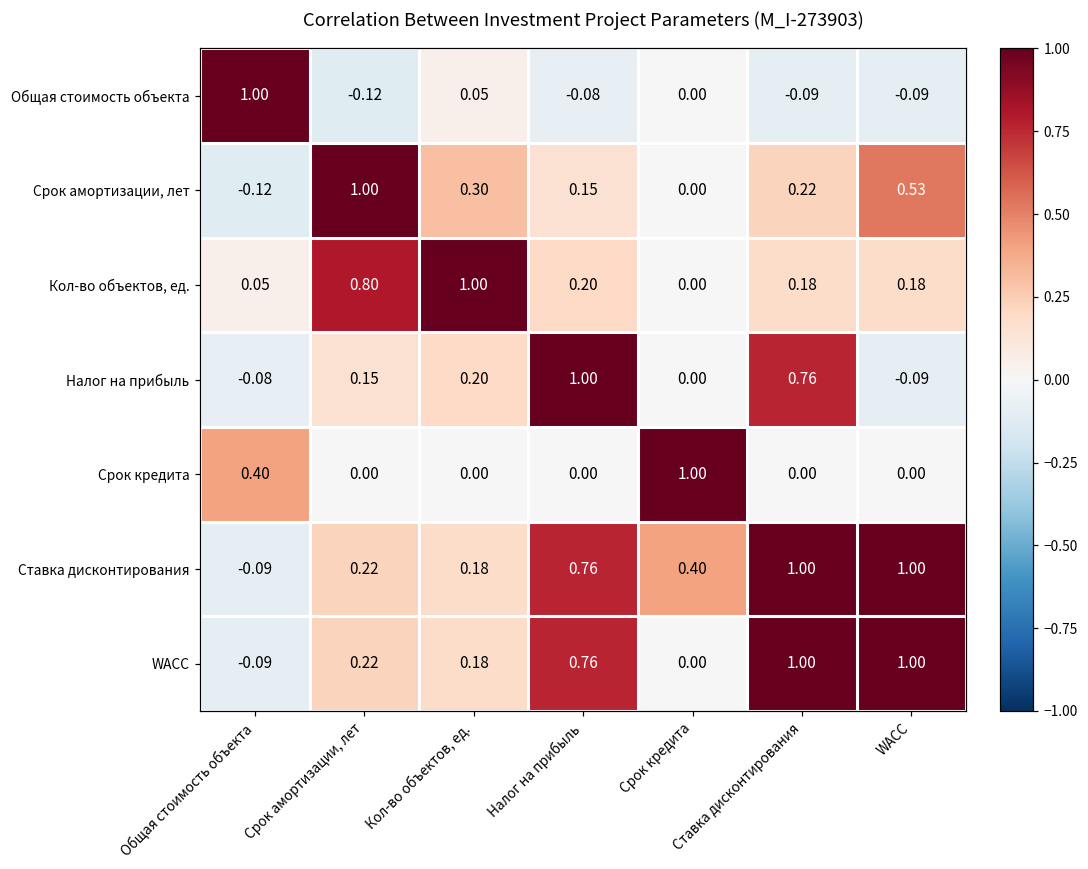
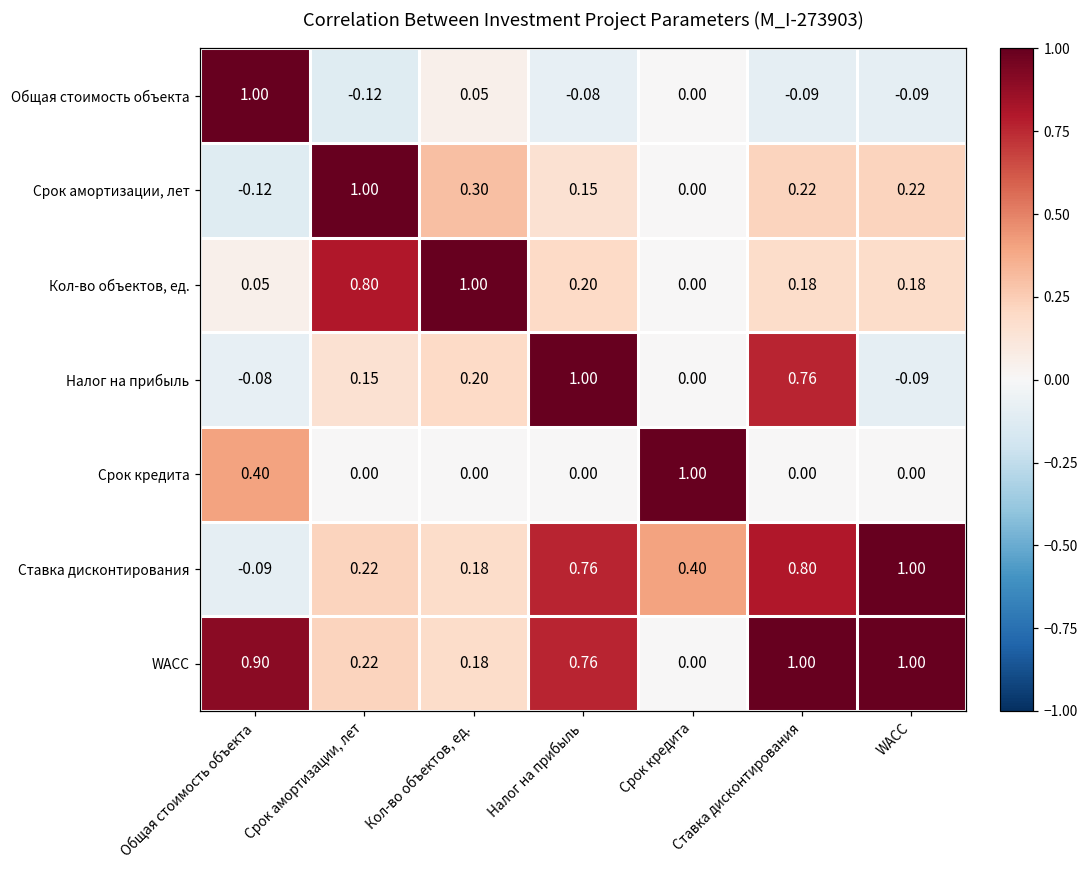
  {
    "Общая стоимость объекта": {
      "Общая стоимость объекта": 1.00,
      "Срок амортизации, лет": -0.12,
      "Кол-во объектов, ед.": 0.05,
      "Налог на прибыль": -0.08,
      "Срок кредита": 0.00,
      "Ставка дисконтирования": -0.09,
      "WACC": -0.09
    },
    "Срок амортизации, лет": {
      "Общая стоимость объекта": -0.12,
      "Срок амортизации, лет": 1.00,
      "Кол-во объектов, ед.": 0.30,
      "Налог на прибыль": 0.15,
      "Срок кредита": 0.00,
      "Ставка дисконтирования": 0.22,
-     "WACC": 0.53
+     "WACC": 0.22
    },
    "Кол-во объектов, ед.": {
      "Общая стоимость объекта": 0.05,
      "Срок амортизации, лет": 0.80,
      "Кол-во объектов, ед.": 1.00,
      "Налог на прибыль": 0.20,
      "Срок кредита": 0.00,
      "Ставка дисконтирования": 0.18,
      "WACC": 0.18
    },
    "Налог на прибыль": {
      "Общая стоимость объекта": -0.08,
      "Срок амортизации, лет": 0.15,
      "Кол-во объектов, ед.": 0.20,
      "Налог на прибыль": 1.00,
      "Срок кредита": 0.00,
      "Ставка дисконтирования": 0.76,
      "WACC": -0.09
    },
    "Срок кредита": {
      "Общая стоимость объекта": 0.40,
      "Срок амортизации, лет": 0.00,
      "Кол-во объектов, ед.": 0.00,
      "Налог на прибыль": 0.00,
      "Срок кредита": 1.00,
      "Ставка дисконтирования": 0.00,
      "WACC": 0.00
    },
    "Ставка дисконтирования": {
      "Общая стоимость объекта": -0.09,
      "Срок амортизации, лет": 0.22,
      "Кол-во объектов, ед.": 0.18,
      "Налог на прибыль": 0.76,
      "Срок кредита": 0.40,
-     "Ставка дисконтирования": 1.00,
+     "Ставка дисконтирования": 0.80,
      "WACC": 1.00
    },
    "WACC": {
-     "Общая стоимость объекта": -0.09,
+     "Общая стоимость объекта": 0.90,
      "Срок амортизации, лет": 0.22,
      "Кол-во объектов, ед.": 0.18,
      "Налог на прибыль": 0.76,
      "Срок кредита": 0.00,
      "Ставка дисконтирования": 1.00,
      "WACC": 1.00
    }
  }
